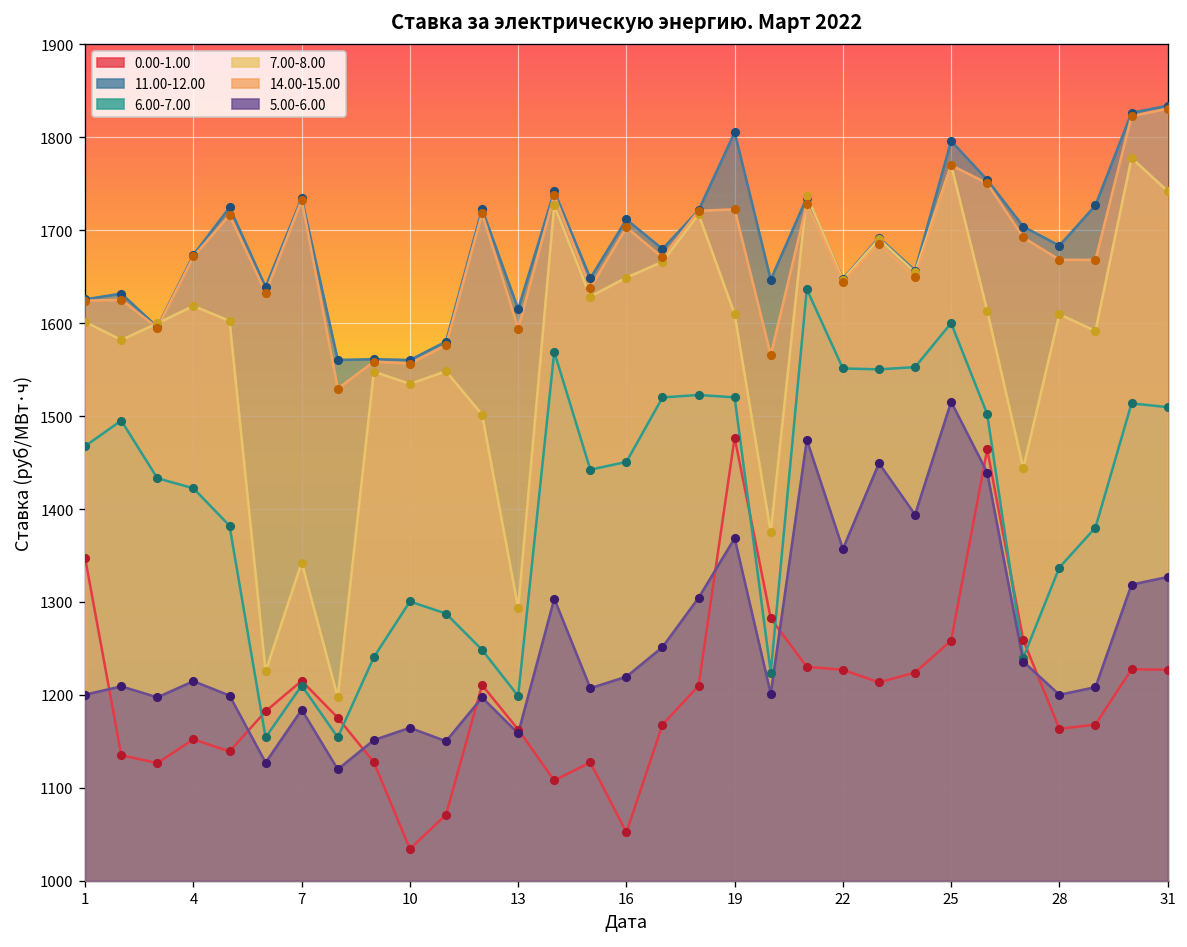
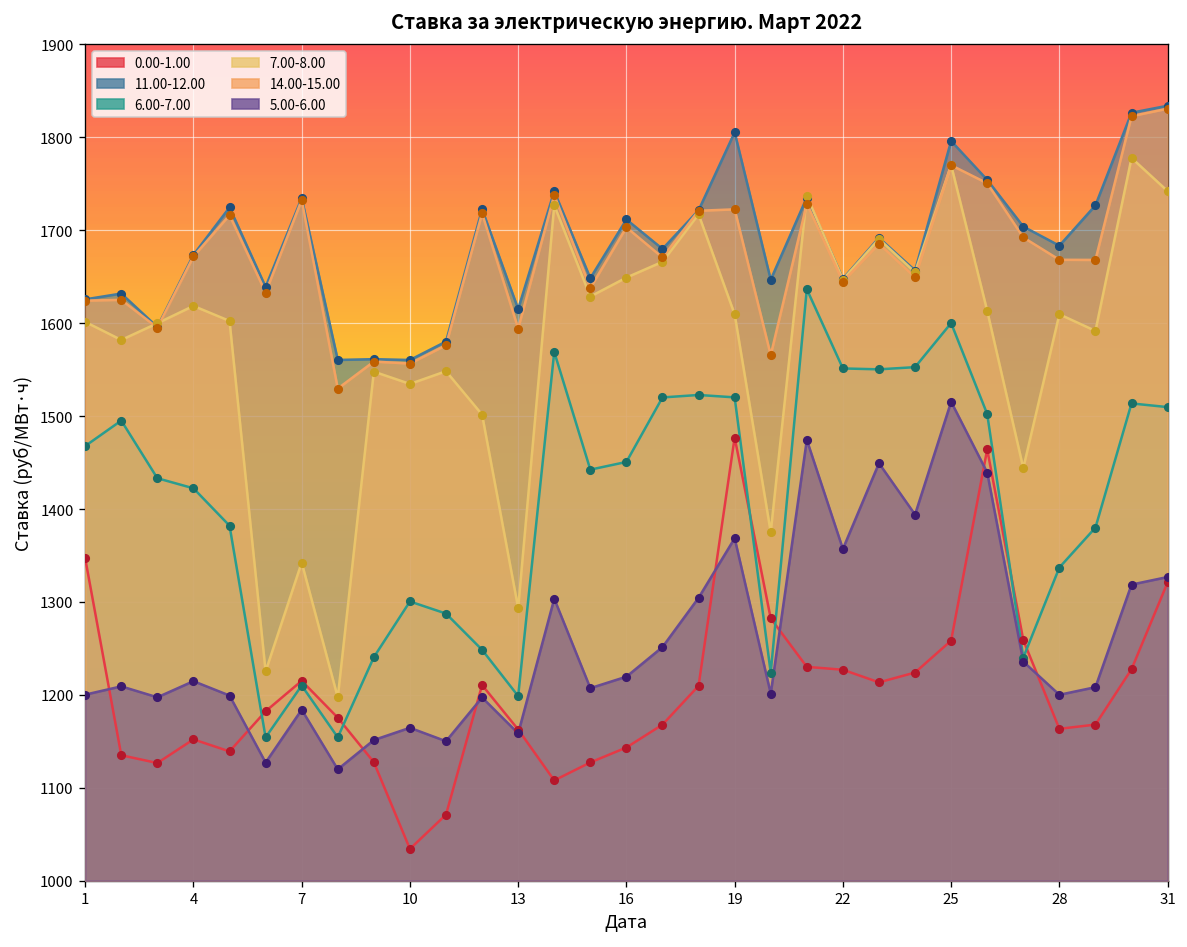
  {
    "0.00-1.00": {
      "1": 1350,
      "4": 1150,
      "7": 1220,
      "10": 1030,
      "13": 1160,
-     "16": 1050,
+     "16": 1140,
      "19": 1480,
      "22": 1230,
      "25": 1260,
      "28": 1160,
-     "31": 1230
+     "31": 1320
    }
  }
